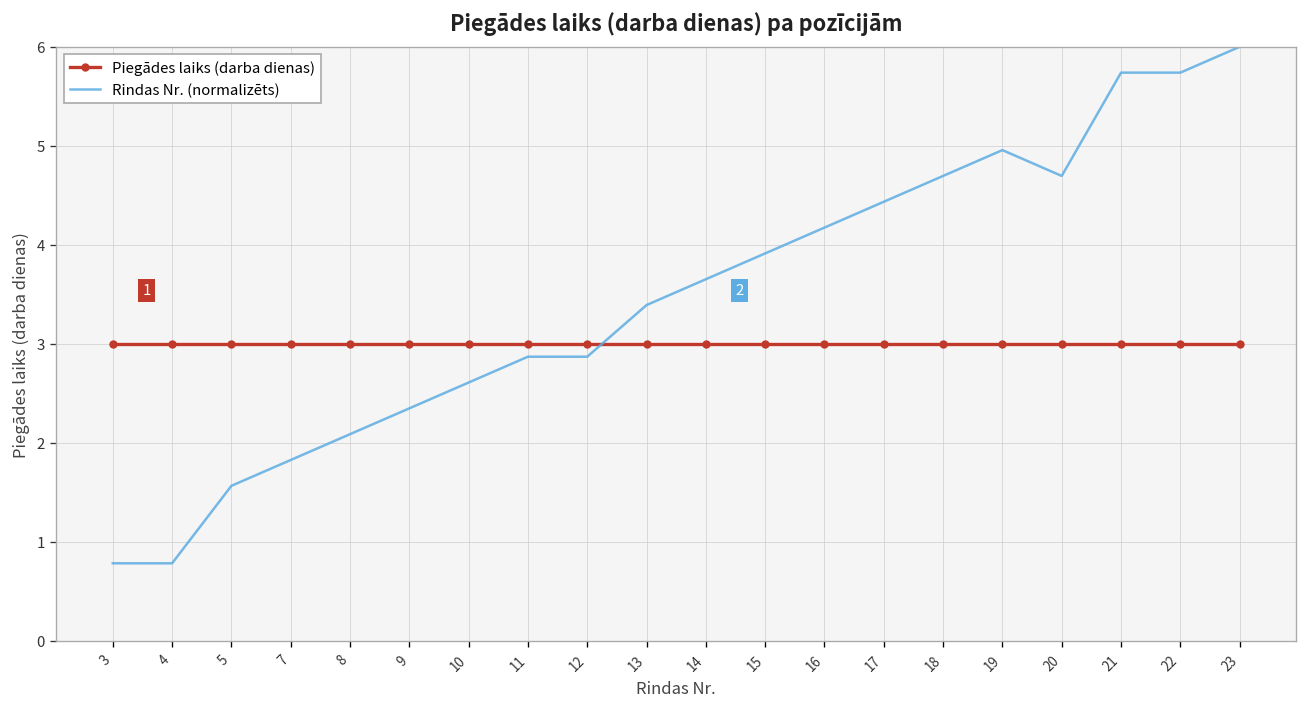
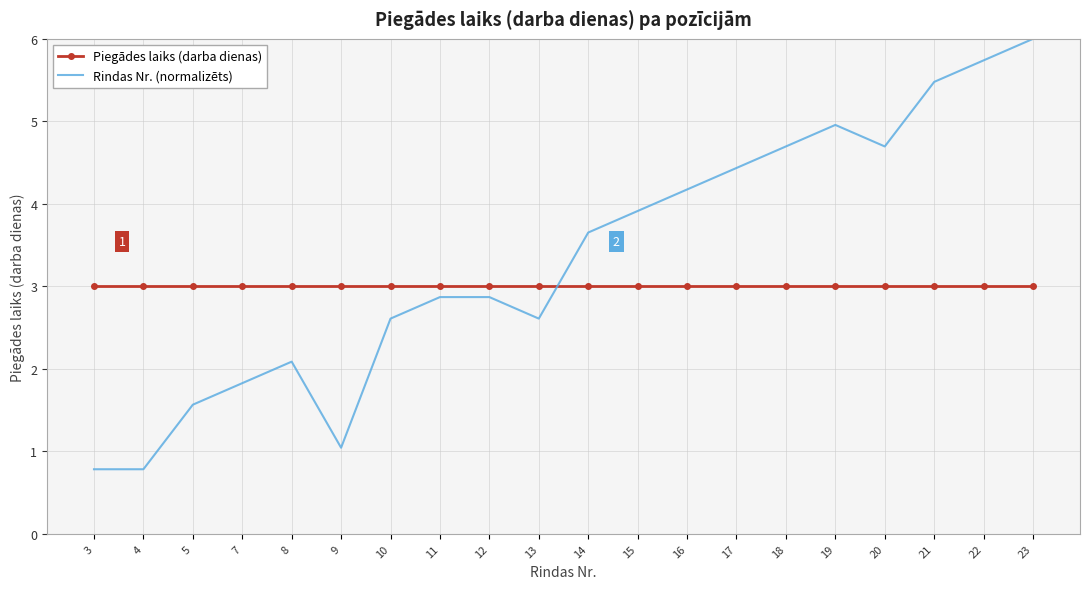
  {
    "Piegādes laiks (darba dienas)": {
      "3": 3.0,
      "4": 3.0,
      "5": 3.0,
      "7": 3.0,
      "8": 3.0,
      "9": 3.0,
      "10": 3.0,
      "11": 3.0,
      "12": 3.0,
      "13": 3.0,
      "14": 3.0,
      "15": 3.0,
      "16": 3.0,
      "17": 3.0,
      "18": 3.0,
      "19": 3.0,
      "20": 3.0,
      "21": 3.0,
      "22": 3.0,
      "23": 3.0
    },
    "Rindas Nr. (normalizēts)": {
      "3": 0.8,
      "4": 0.8,
      "5": 1.6,
      "7": 1.8,
      "8": 2.1,
-     "9": 2.3,
+     "9": 1.0,
      "10": 2.6,
      "11": 2.9,
      "12": 2.9,
-     "13": 3.4,
+     "13": 2.6,
      "15": 3.9,
      "16": 4.2,
      "17": 4.4,
      "18": 4.7,
      "19": 5.0,
      "20": 4.7,
-     "21": 5.7,
+     "21": 5.5,
      "22": 5.7,
      "23": 6.0
    }
  }
